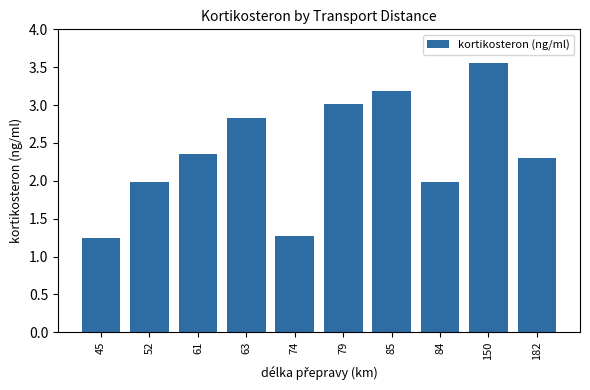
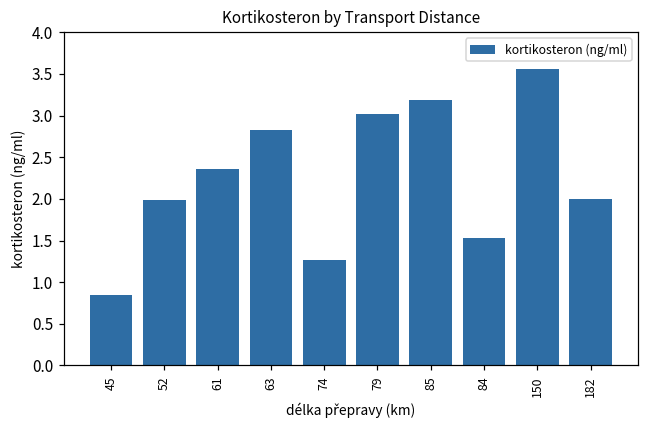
  {
-   "45": 1.3,
+   "45": 0.9,
    "52": 2.0,
    "61": 2.4,
    "63": 2.8,
    "74": 1.3,
    "79": 3.0,
    "85": 3.2,
-   "84": 2.0,
+   "84": 1.5,
    "150": 3.6,
-   "182": 2.3
+   "182": 2.0
  }
